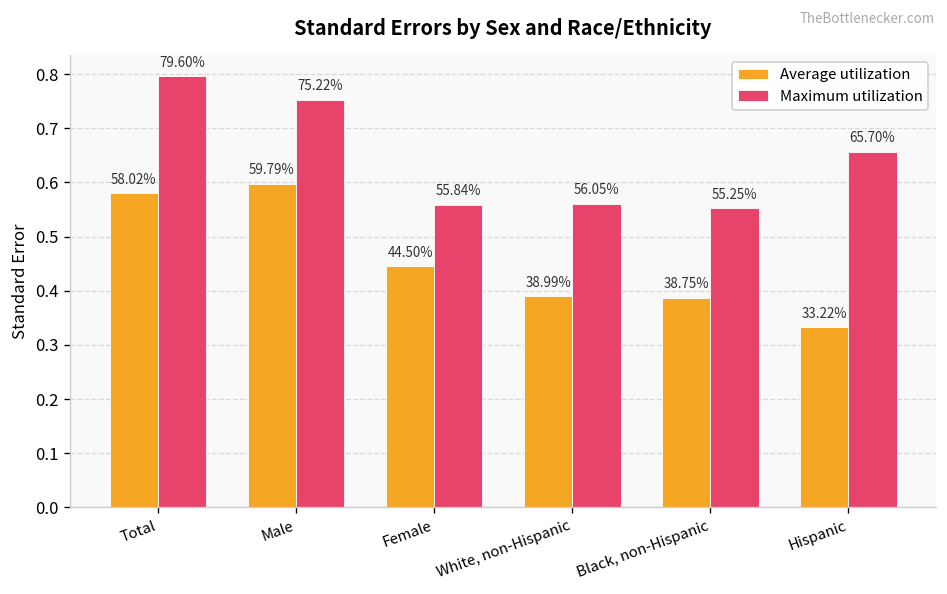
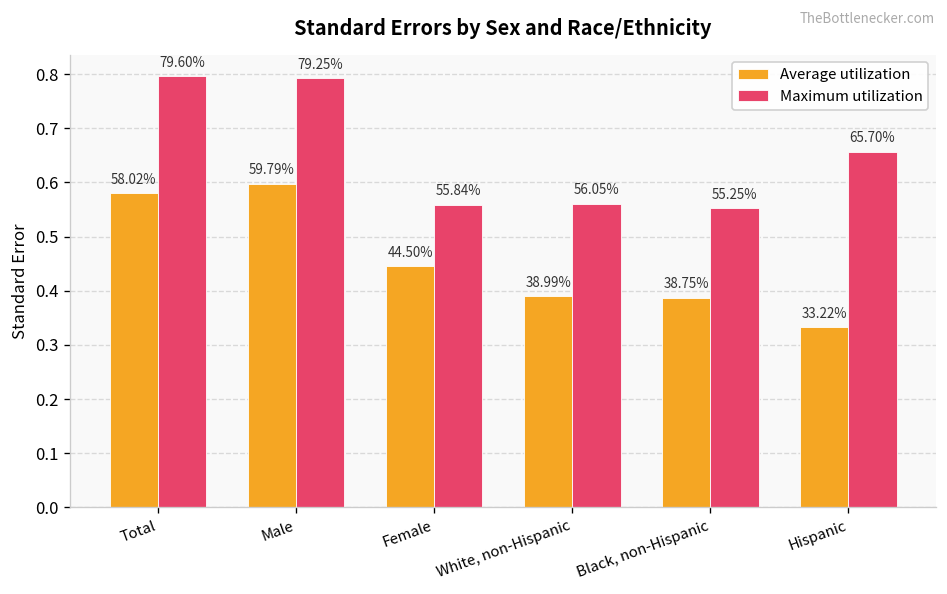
  {
    "Average utilization": {
      "Total": "58.02%",
      "Male": "59.79%",
      "Female": "44.50%",
      "White, non-Hispanic": "38.99%",
      "Black, non-Hispanic": "38.75%",
      "Hispanic": "33.22%"
    },
    "Maximum utilization": {
      "Total": "79.60%",
-     "Male": "75.22%",
+     "Male": "79.25%",
      "Female": "55.84%",
      "White, non-Hispanic": "56.05%",
      "Black, non-Hispanic": "55.25%",
      "Hispanic": "65.70%"
    }
  }
